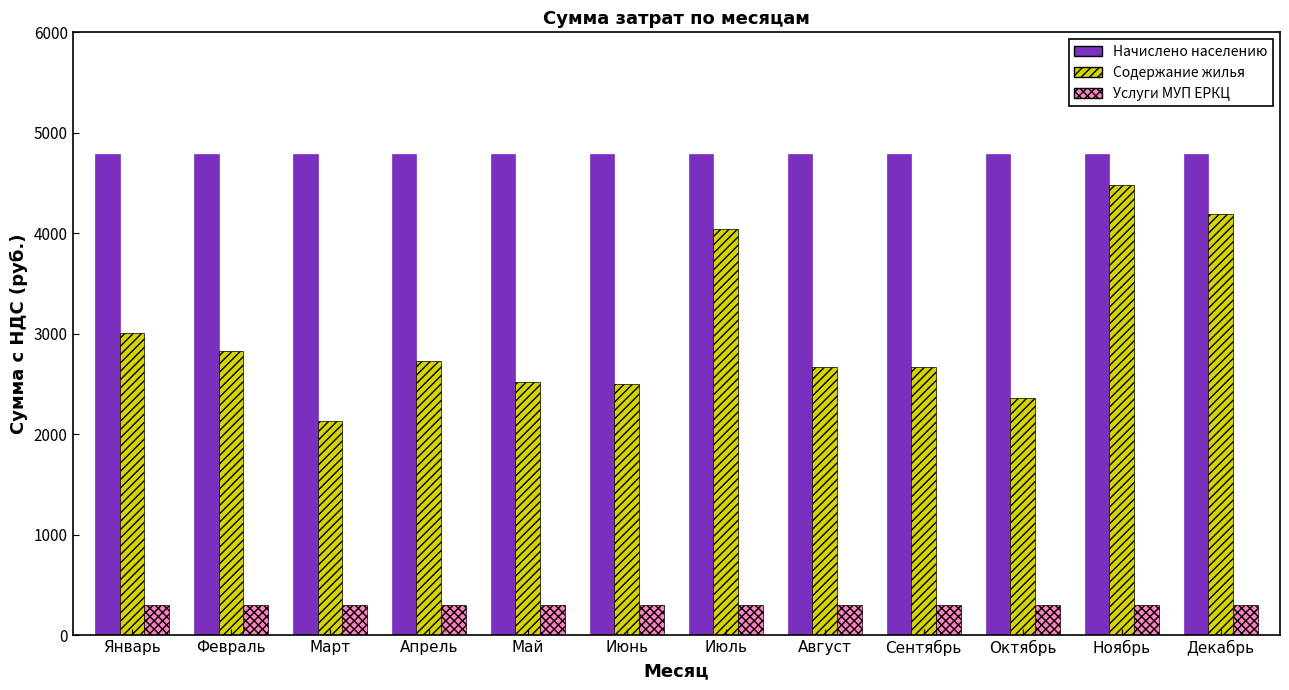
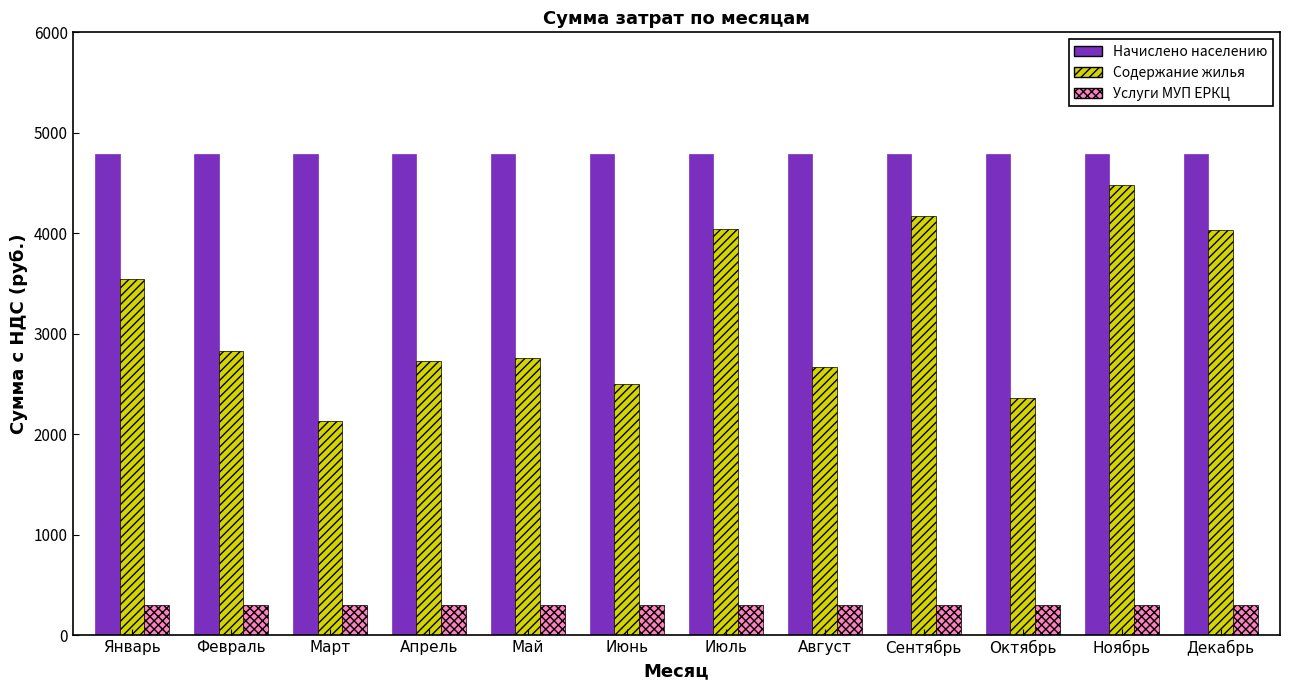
  {
    "Начислено населению": {
      "Январь": 4790,
      "Февраль": 4790,
      "Март": 4790,
      "Апрель": 4790,
      "Май": 4790,
      "Июнь": 4790,
      "Июль": 4790,
      "Август": 4790,
      "Сентябрь": 4790,
      "Октябрь": 4790,
      "Ноябрь": 4790,
      "Декабрь": 4790
    },
    "Содержание жилья": {
-     "Январь": 3010,
+     "Январь": 3550,
      "Февраль": 2830,
      "Март": 2130,
      "Апрель": 2730,
-     "Май": 2520,
+     "Май": 2760,
      "Июнь": 2500,
      "Июль": 4040,
      "Август": 2670,
-     "Сентябрь": 2670,
+     "Сентябрь": 4170,
      "Октябрь": 2360,
      "Ноябрь": 4480,
-     "Декабрь": 4190
+     "Декабрь": 4030
    },
    "Услуги МУП ЕРКЦ": {
      "Январь": 300,
      "Февраль": 300,
      "Март": 300,
      "Апрель": 300,
      "Май": 300,
      "Июнь": 300,
      "Июль": 300,
      "Август": 300,
      "Сентябрь": 300,
      "Октябрь": 300,
      "Ноябрь": 300,
      "Декабрь": 300
    }
  }
